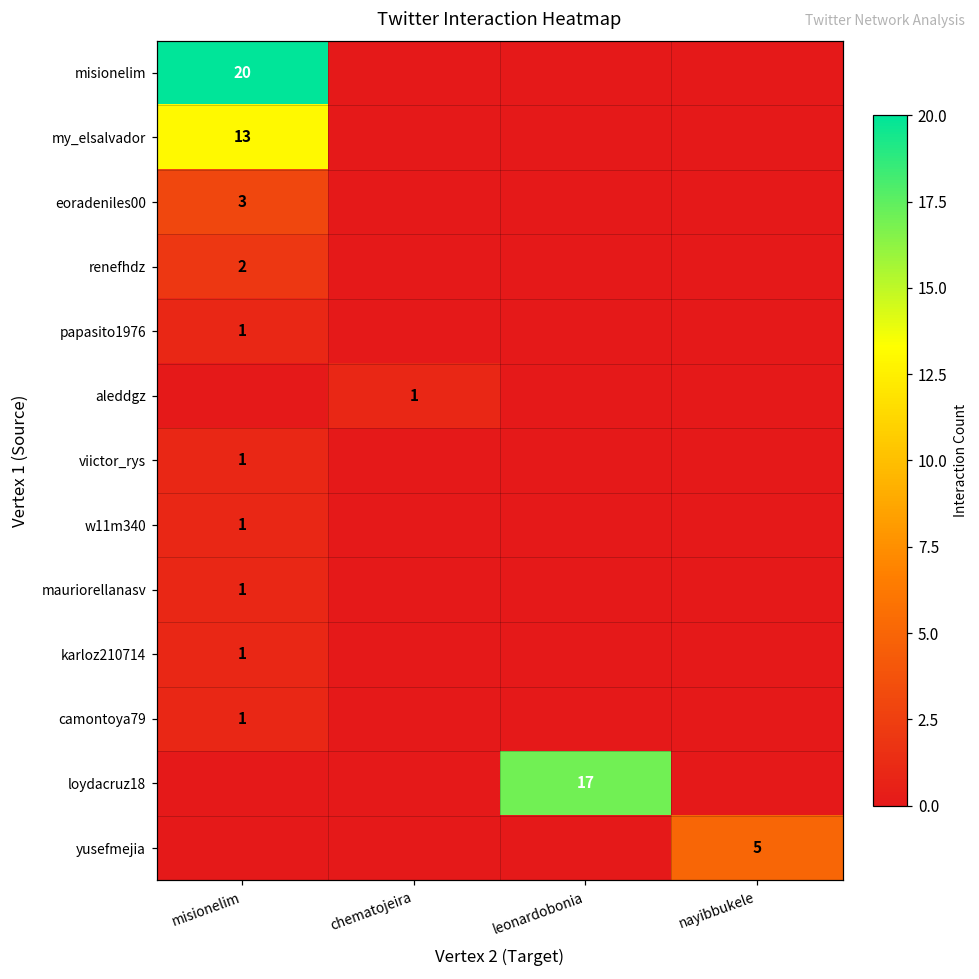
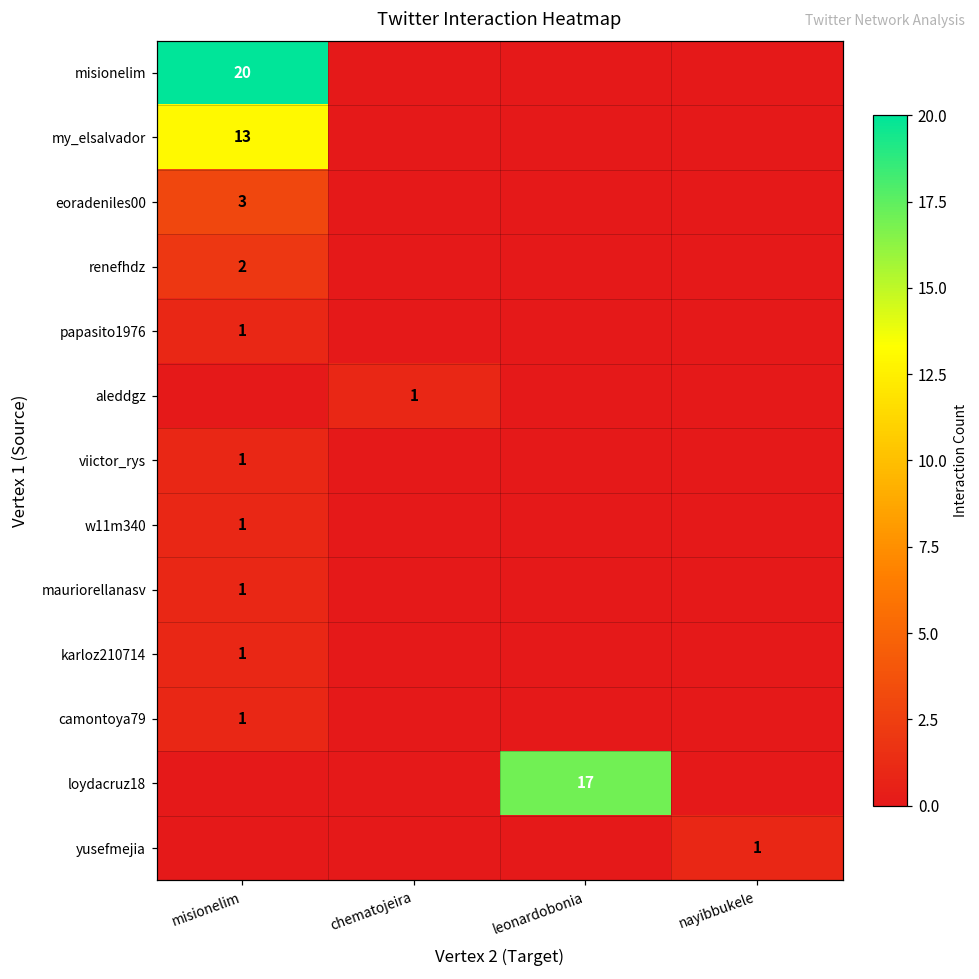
  {
    "misionelim": {
      "misionelim": 20
    },
    "my_elsalvador": {
      "misionelim": 13
    },
    "eoradeniles00": {
      "misionelim": 3
    },
    "renefhdz": {
      "misionelim": 2
    },
    "papasito1976": {
      "misionelim": 1
    },
    "aleddgz": {
      "chematojeira": 1
    },
    "viictor_rys": {
      "misionelim": 1
    },
    "w11m340": {
      "misionelim": 1
    },
    "mauriorellanasv": {
      "misionelim": 1
    },
    "karloz210714": {
      "misionelim": 1
    },
    "camontoya79": {
      "misionelim": 1
    },
    "loydacruz18": {
      "leonardobonia": 17
    },
    "yusefmejia": {
-     "nayibbukele": 5
+     "nayibbukele": 1
    }
  }
